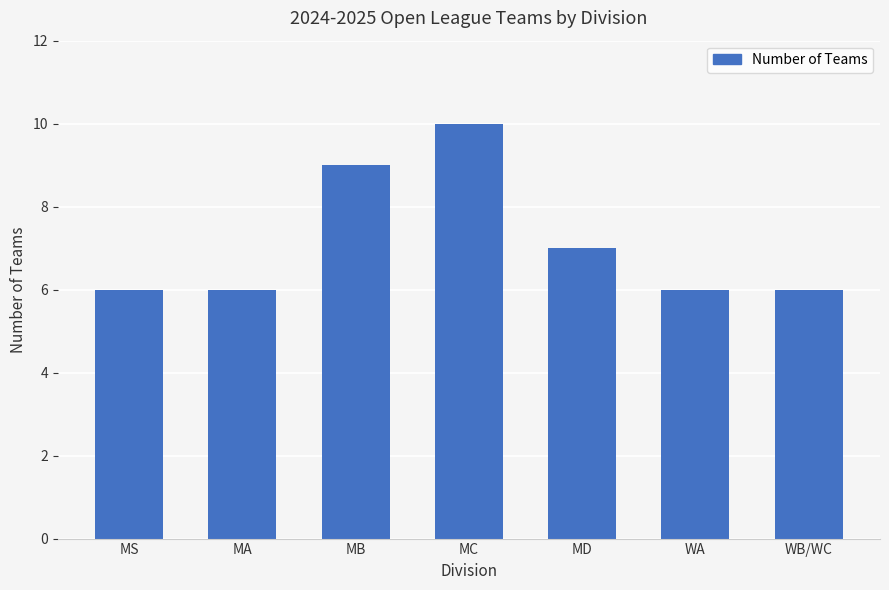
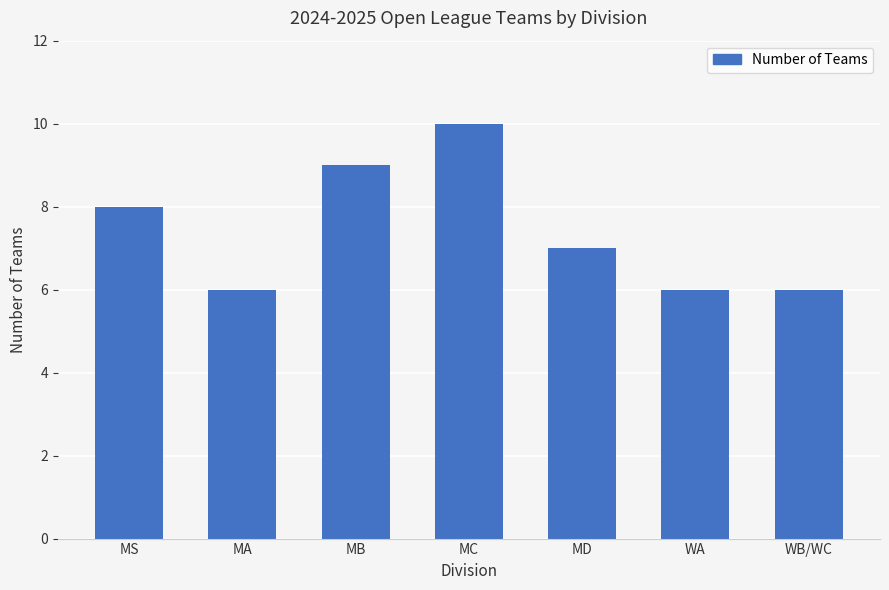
  {
-   "MS": 6,
+   "MS": 8,
    "MA": 6,
    "MB": 9,
    "MC": 10,
    "MD": 7,
    "WA": 6,
    "WB/WC": 6
  }
